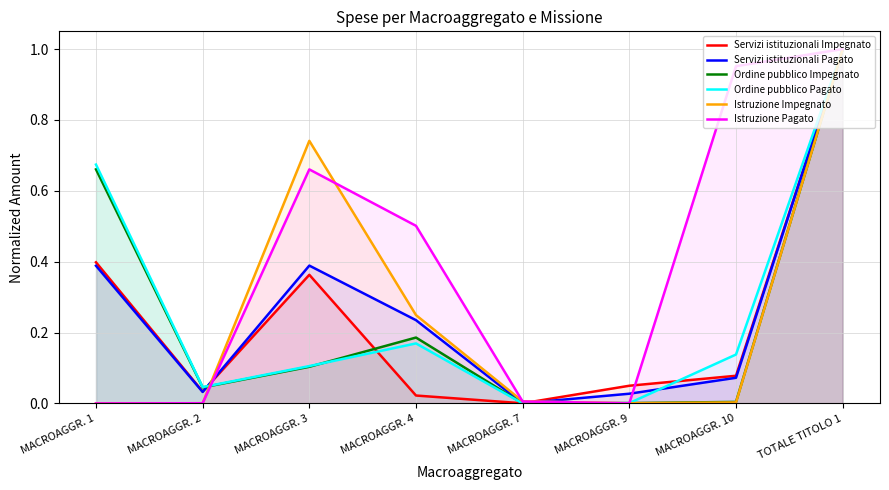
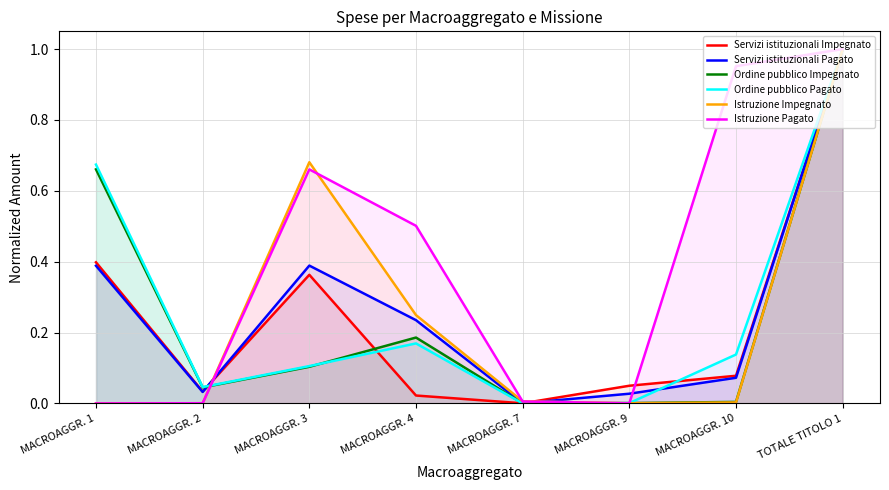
  {
    "Servizi istituzionali Impegnato": {
      "MACROAGGR. 1": 0.40,
      "MACROAGGR. 3": 0.36,
      "MACROAGGR. 4": 0.02,
      "MACROAGGR. 9": 0.05
    },
    "Servizi istituzionali Pagato": {
      "MACROAGGR. 1": 0.39,
      "MACROAGGR. 3": 0.39,
      "MACROAGGR. 4": 0.23,
      "MACROAGGR. 9": 0.03
    },
    "Ordine pubblico Impegnato": {
      "MACROAGGR. 1": 0.66,
      "MACROAGGR. 4": 0.19
    },
    "Ordine pubblico Pagato": {
      "MACROAGGR. 1": 0.67,
      "MACROAGGR. 4": 0.17,
      "MACROAGGR. 10": 0.14
    },
    "Istruzione Impegnato": {
-     "MACROAGGR. 3": 0.74,
+     "MACROAGGR. 3": 0.68,
      "MACROAGGR. 4": 0.25
    },
    "Istruzione Pagato": {
      "MACROAGGR. 3": 0.66,
      "MACROAGGR. 4": 0.50
    }
  }
